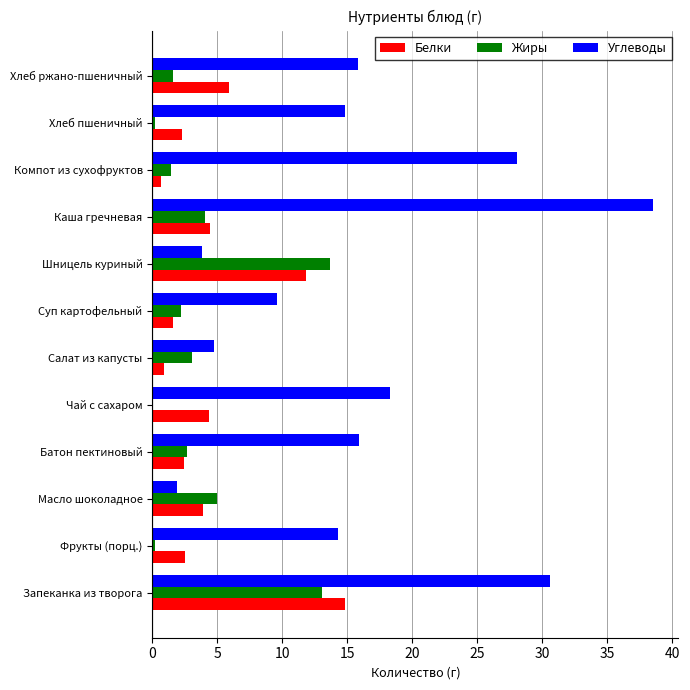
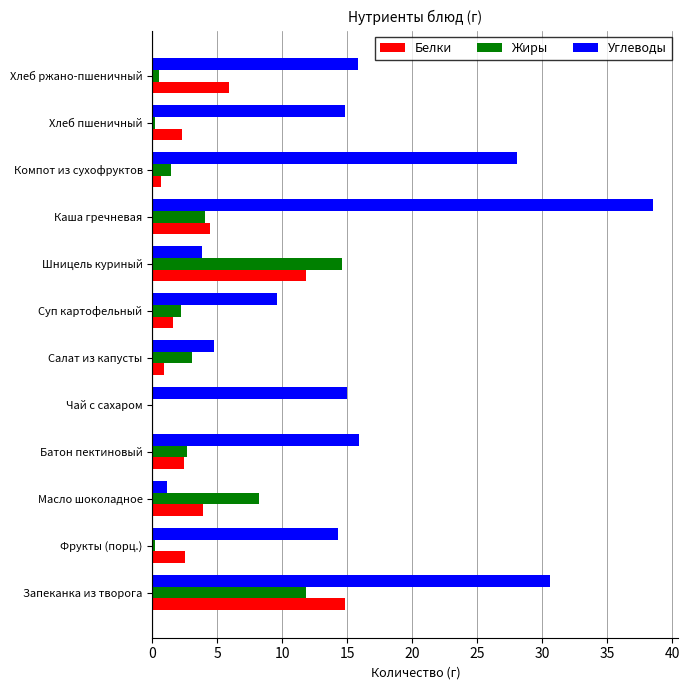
  {
    "Белки": {
      "Хлеб ржано-пшеничный": 5.9,
      "Хлеб пшеничный": 2.3,
      "Компот из сухофруктов": 0.7,
      "Каша гречневая": 4.5,
      "Шницель куриный": 11.8,
      "Суп картофельный": 1.6,
      "Салат из капусты": 0.9,
-     "Чай с сахаром": 4.3,
+     "Чай с сахаром": 0.1,
      "Батон пектиновый": 2.4,
      "Масло шоколадное": 3.9,
      "Фрукты (порц.)": 2.5,
      "Запеканка из творога": 14.8
    },
    "Жиры": {
-     "Хлеб ржано-пшеничный": 1.6,
+     "Хлеб ржано-пшеничный": 0.5,
      "Хлеб пшеничный": 0.2,
      "Компот из сухофруктов": 1.4,
      "Каша гречневая": 4.1,
-     "Шницель куриный": 13.7,
+     "Шницель куриный": 14.6,
      "Суп картофельный": 2.2,
      "Салат из капусты": 3.1,
      "Батон пектиновый": 2.7,
-     "Масло шоколадное": 5.0,
+     "Масло шоколадное": 8.2,
      "Фрукты (порц.)": 0.2,
-     "Запеканка из творога": 13.0
+     "Запеканка из творога": 11.8
    },
    "Углеводы": {
      "Хлеб ржано-пшеничный": 15.8,
      "Хлеб пшеничный": 14.8,
      "Компот из сухофруктов": 28.0,
      "Каша гречневая": 38.5,
      "Шницель куриный": 3.8,
      "Суп картофельный": 9.6,
      "Салат из капусты": 4.7,
-     "Чай с сахаром": 18.3,
+     "Чай с сахаром": 15.0,
      "Батон пектиновый": 15.9,
-     "Масло шоколадное": 1.9,
+     "Масло шоколадное": 1.1,
      "Фрукты (порц.)": 14.3,
      "Запеканка из творога": 30.6
    }
  }
